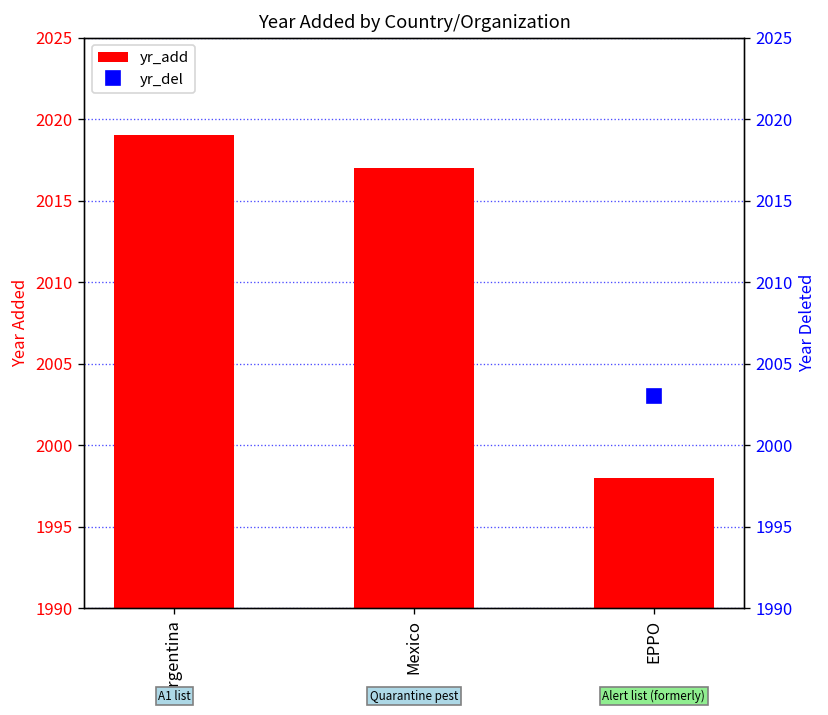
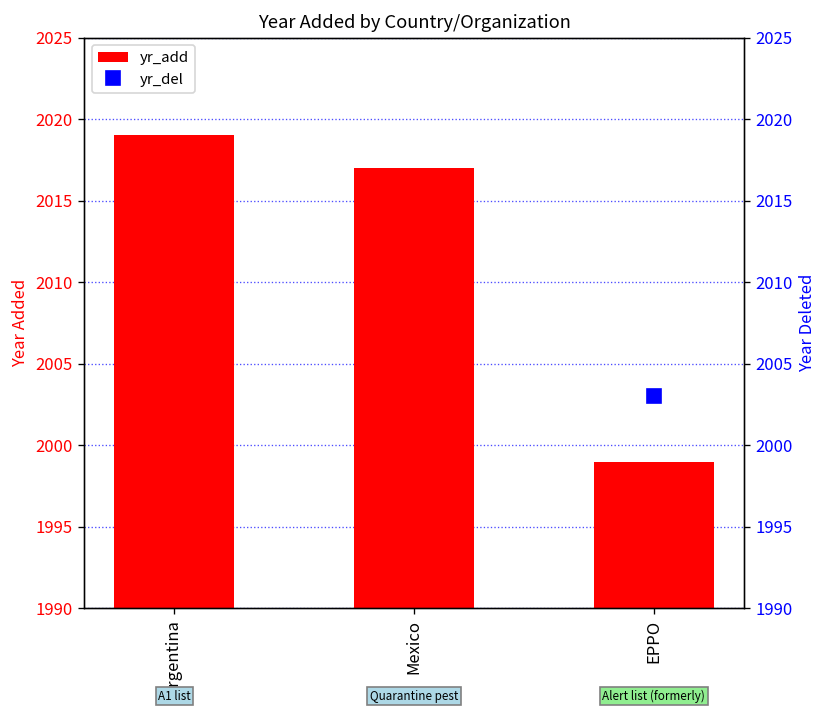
  {
    "yr_add": {
      "Argentina": 2019,
      "Mexico": 2017,
-     "EPPO": 1998
+     "EPPO": 1999
    },
    "yr_del": {
      "EPPO": 2003.0
    }
  }
